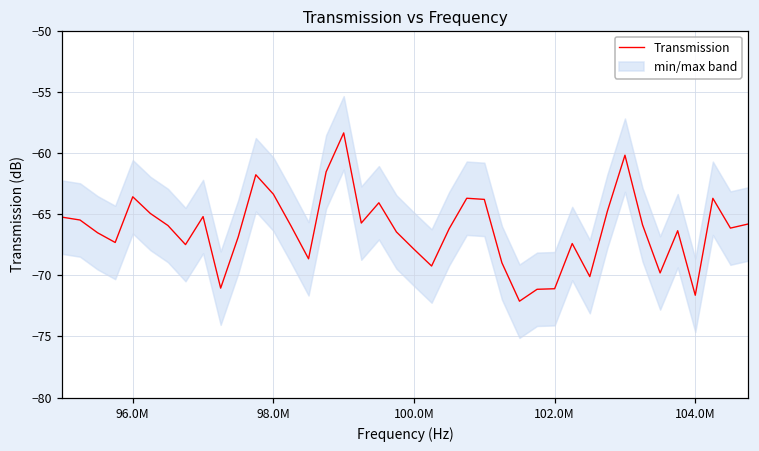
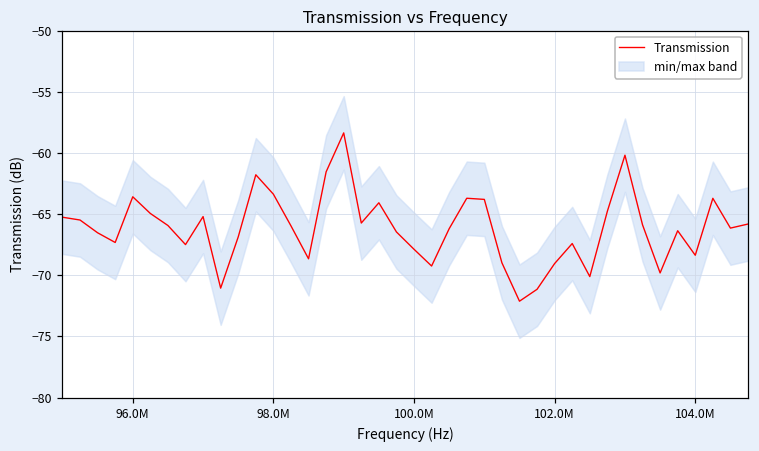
  {
    "Transmission": {
      "96.0M": -63.6,
      "98.0M": -63.4,
      "100.0M": -67.9,
-     "102.0M": -71.1,
-     "104.0M": -71.6
+     "102.0M": -69.0,
+     "104.0M": -68.4
    }
  }
